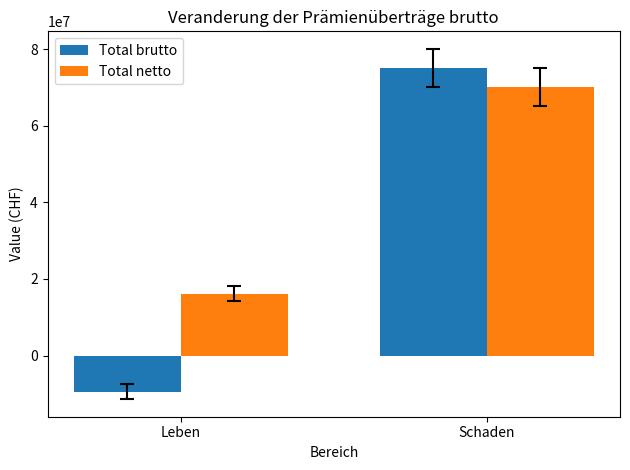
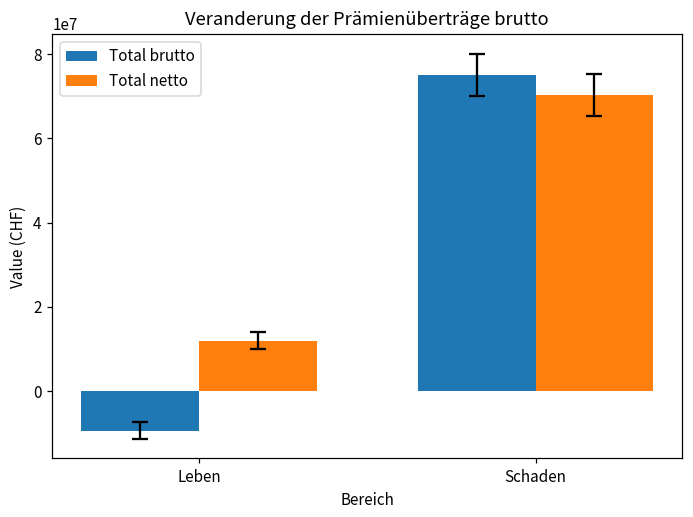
  {
    "Total netto": {
-     "Leben": 16000000,
+     "Leben": 12000000,
      "Schaden": 70000000
    }
  }
